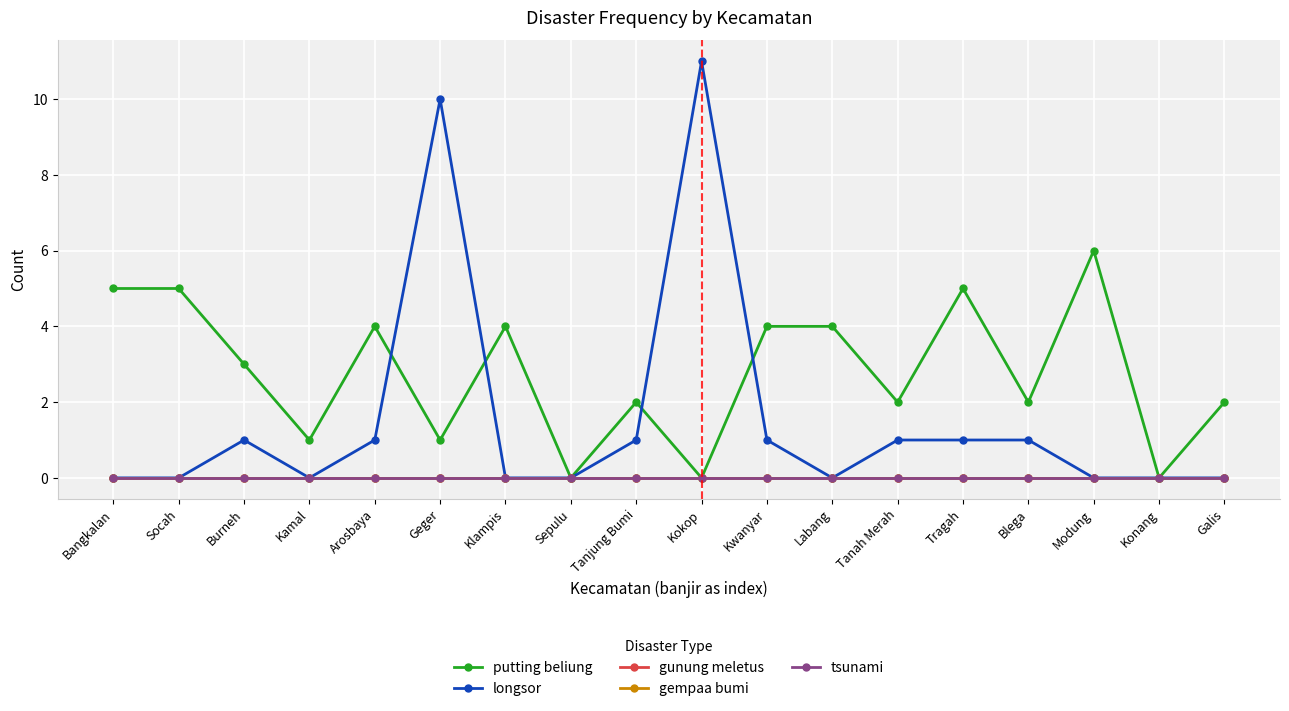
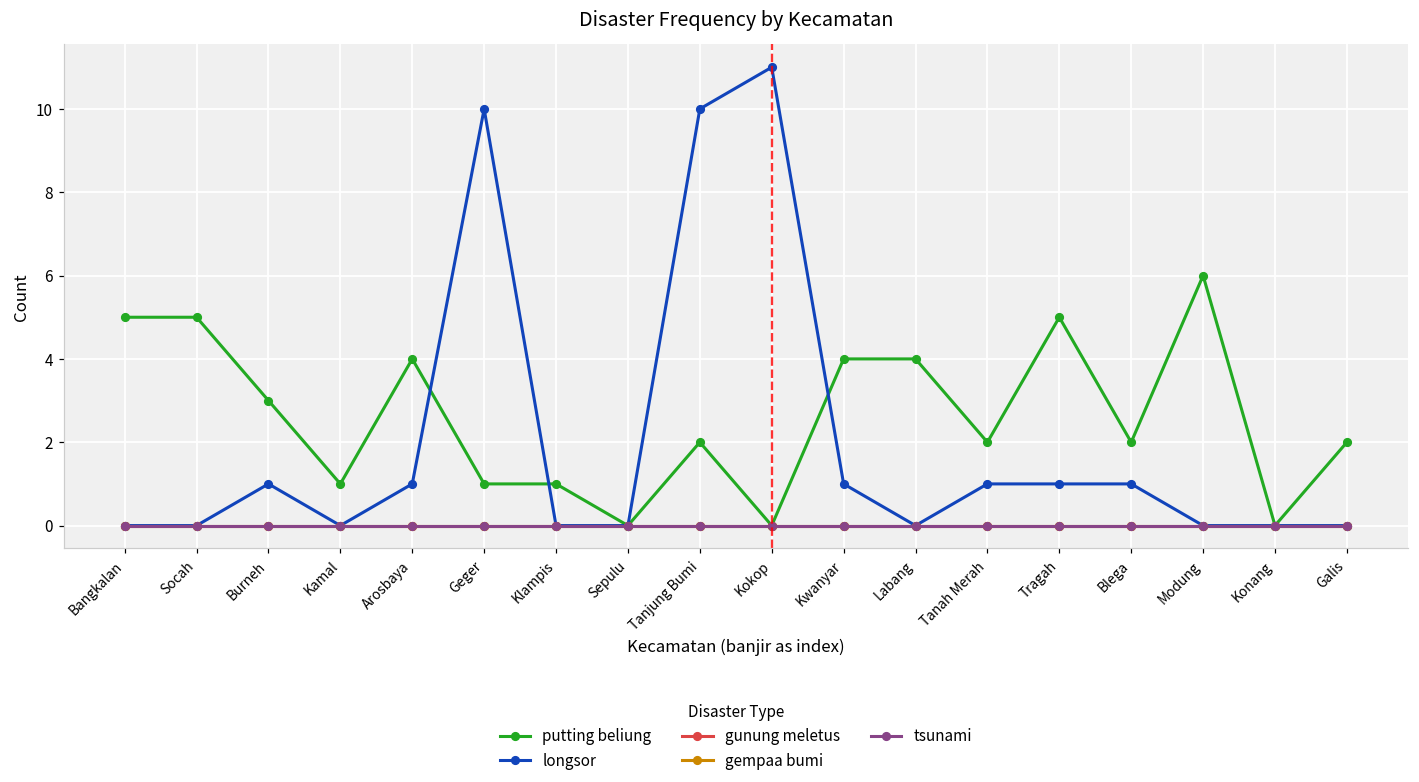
  {
    "putting beliung": {
      "Bangkalan": 5,
      "Socah": 5,
      "Burneh": 3,
      "Kamal": 1,
      "Arosbaya": 4,
      "Geger": 1,
-     "Klampis": 4,
+     "Klampis": 1,
      "Tanjung Bumi": 2,
      "Kwanyar": 4,
      "Labang": 4,
      "Tanah Merah": 2,
      "Tragah": 5,
      "Blega": 2,
      "Modung": 6,
      "Galis": 2
    },
    "longsor": {
      "Burneh": 1,
      "Arosbaya": 1,
      "Geger": 10,
-     "Tanjung Bumi": 1,
+     "Tanjung Bumi": 10,
      "Kokop": 11,
      "Kwanyar": 1,
      "Tanah Merah": 1,
      "Tragah": 1,
      "Blega": 1
    },
    "tsunami": {
      "Burneh": 0,
      "Arosbaya": 0,
      "Geger": 0,
      "Tanjung Bumi": 0,
      "Kwanyar": 0,
      "Tanah Merah": 0,
      "Tragah": 0,
      "Blega": 0
    }
  }
